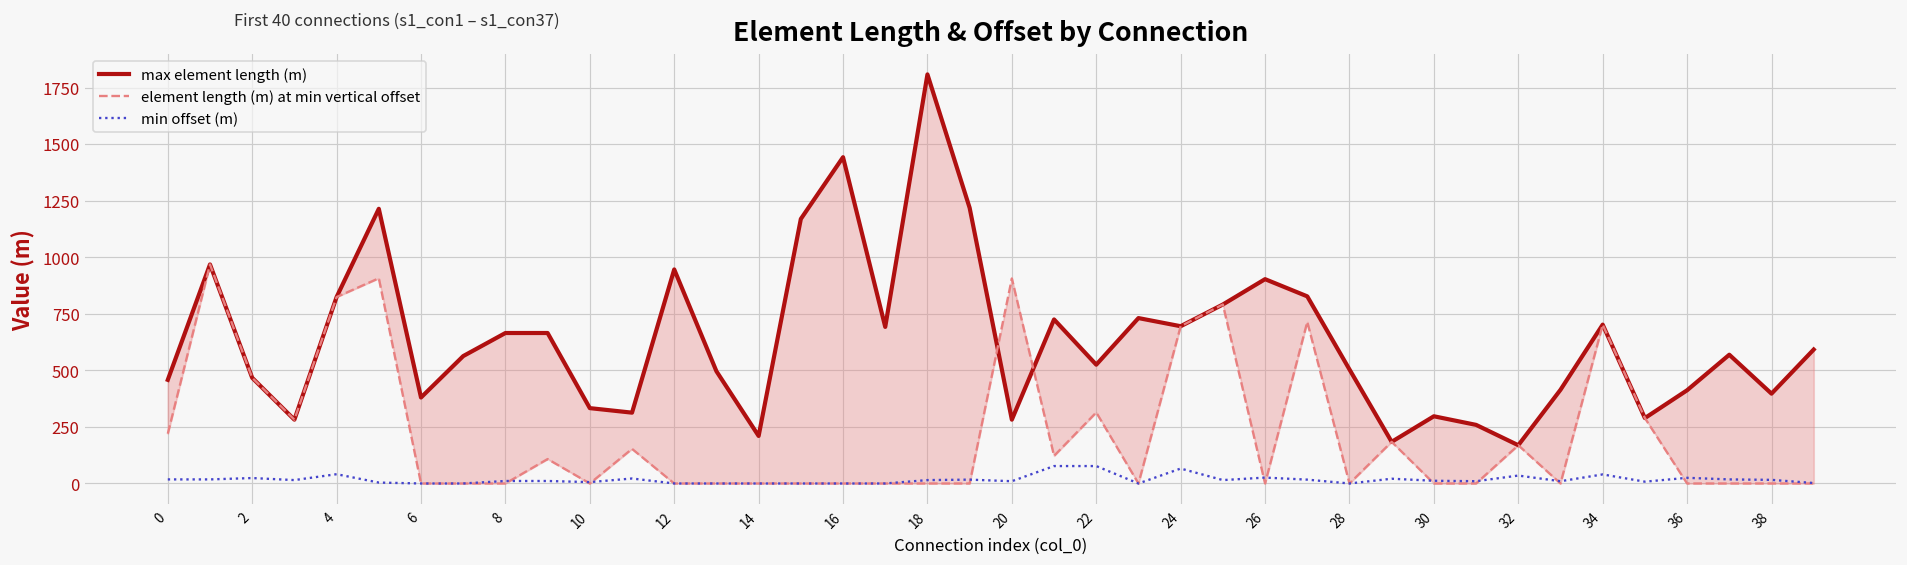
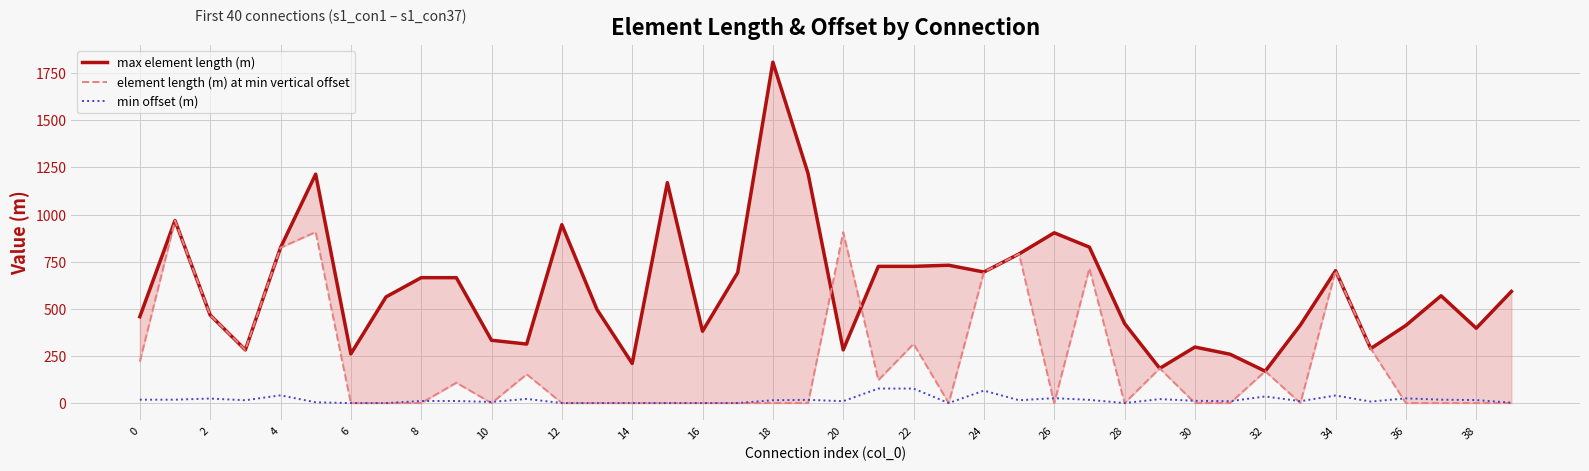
  {
    "max element length (m)": {
-     "6": 380,
-     "16": 1440,
+     "6": 260,
+     "16": 380,
      "20": 280,
-     "22": 530,
-     "28": 500
+     "22": 730,
+     "28": 420
    },
    "min offset (m)": {
      "0": 20,
      "2": 20,
      "4": 40,
      "18": 20,
      "20": 10,
      "22": 80,
      "24": 70,
      "26": 30,
      "32": 40,
      "34": 40,
      "36": 30,
      "38": 20
    }
  }
